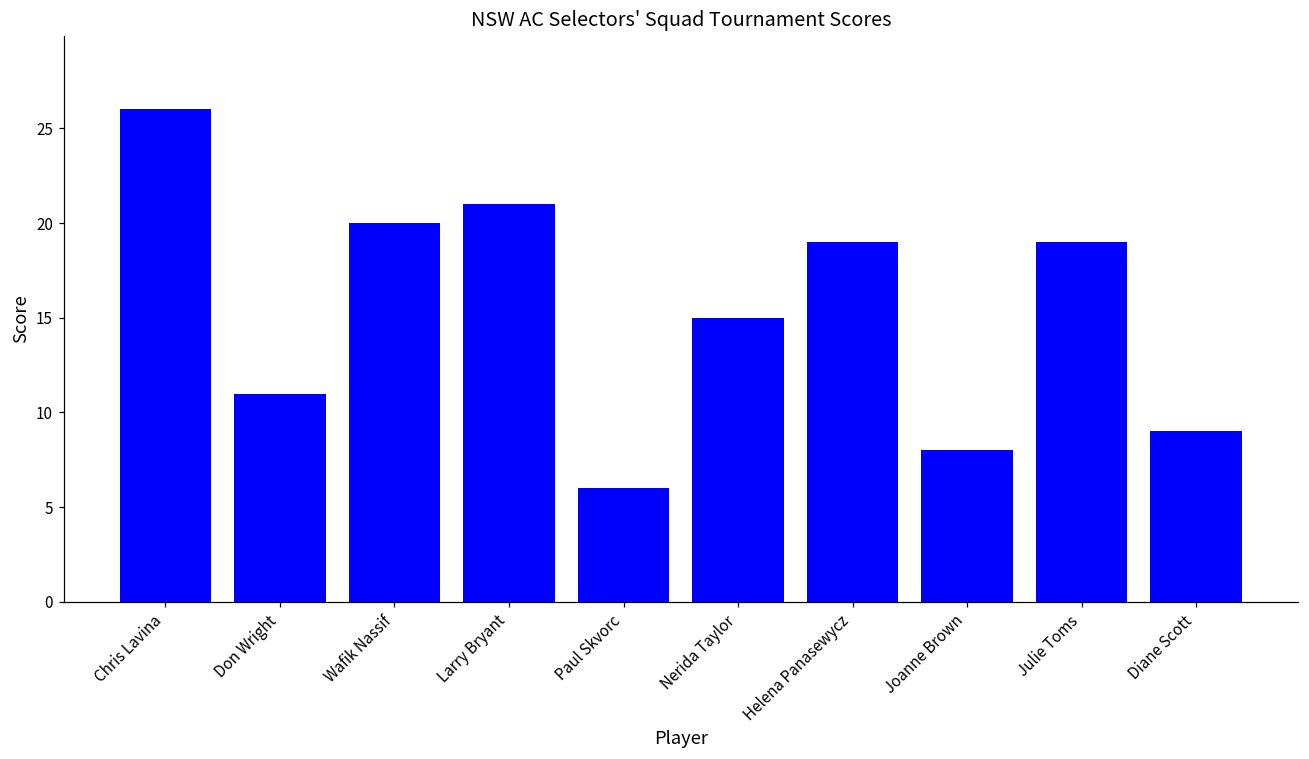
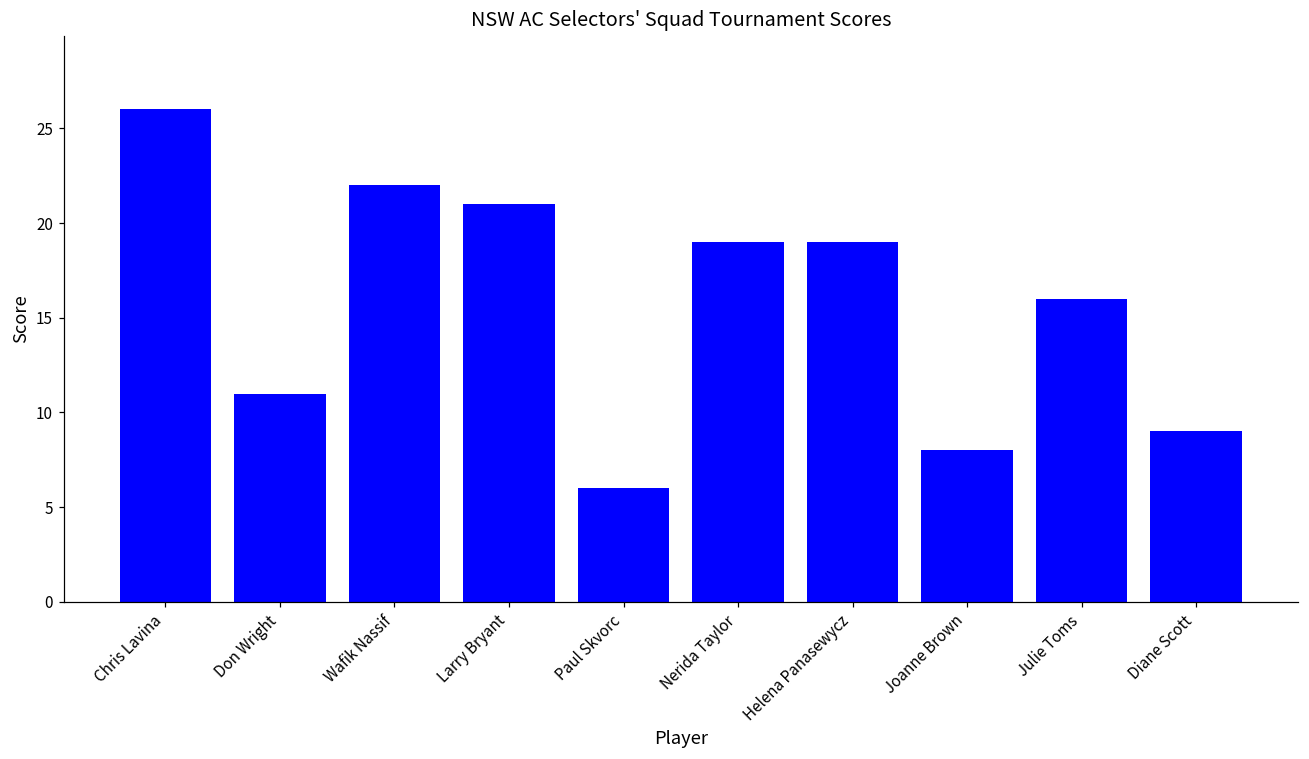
  {
    "Chris Lavina": 26,
    "Don Wright": 11,
-   "Wafik Nassif": 20,
+   "Wafik Nassif": 22,
    "Larry Bryant": 21,
    "Paul Skvorc": 6,
-   "Nerida Taylor": 15,
+   "Nerida Taylor": 19,
    "Helena Panasewycz": 19,
    "Joanne Brown": 8,
-   "Julie Toms": 19,
+   "Julie Toms": 16,
    "Diane Scott": 9
  }
